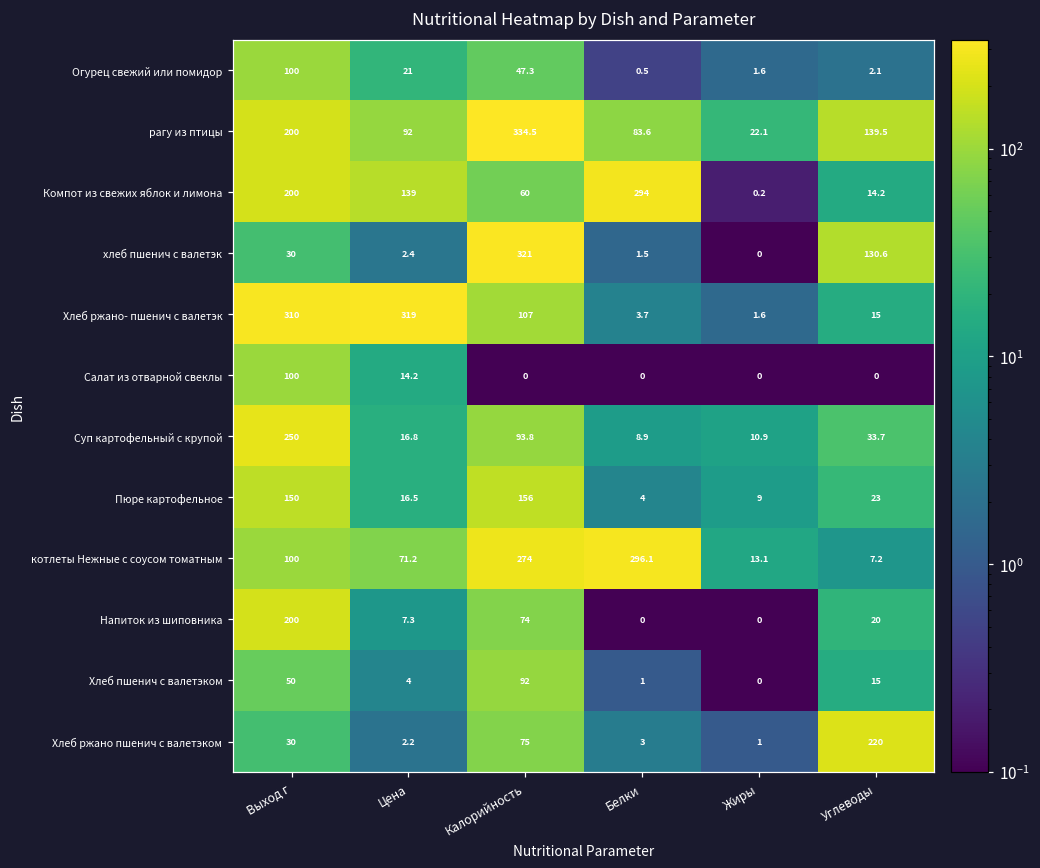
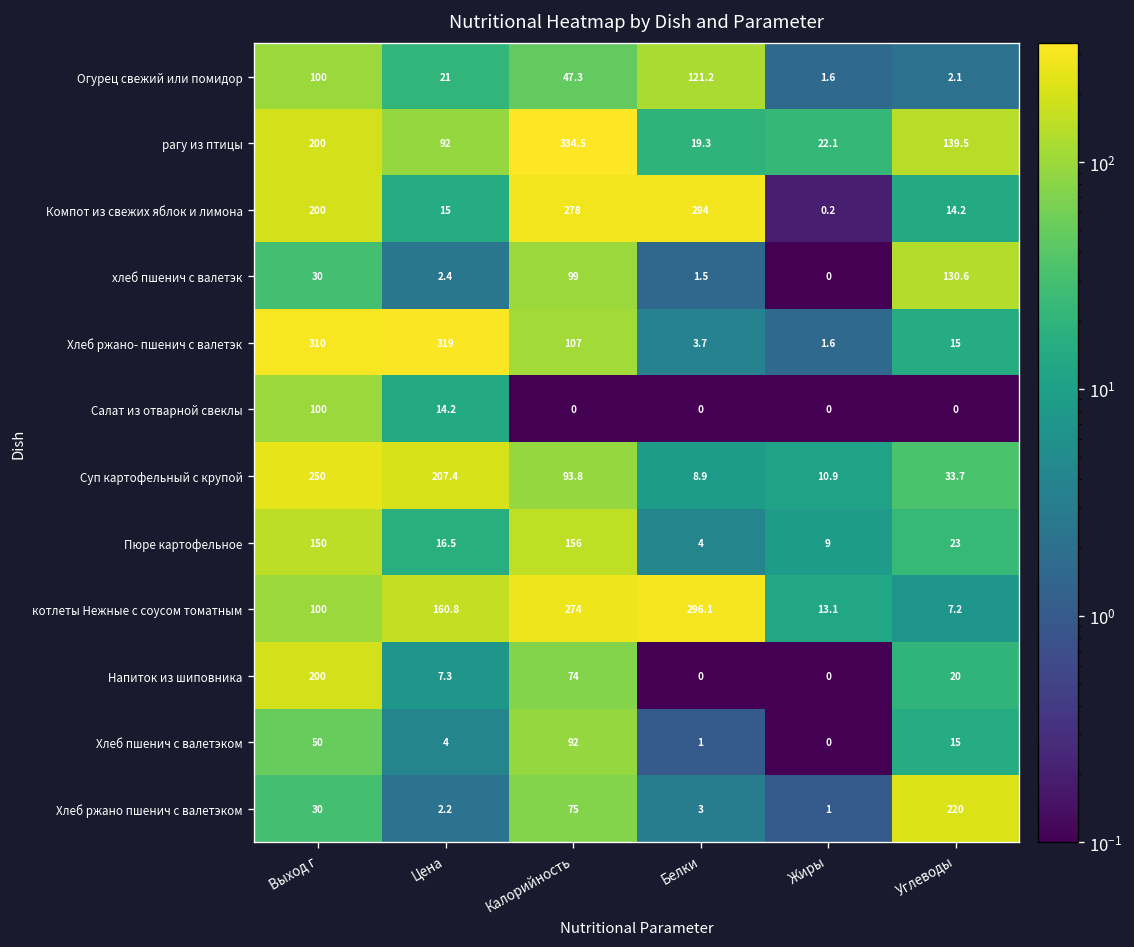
  {
    "Огурец свежий или помидор": {
      "Выход г": 100,
      "Цена": 21,
      "Калорийность": 47.3,
-     "Белки": 0.5,
+     "Белки": 121.2,
      "Жиры": 1.6,
      "Углеводы": 2.1
    },
    "рагу из птицы": {
      "Выход г": 200,
      "Цена": 92,
      "Калорийность": 334.5,
-     "Белки": 83.6,
+     "Белки": 19.3,
      "Жиры": 22.1,
      "Углеводы": 139.5
    },
    "Компот из свежих яблок и лимона": {
      "Выход г": 200,
-     "Цена": 139,
-     "Калорийность": 60,
+     "Цена": 15,
+     "Калорийность": 278,
      "Белки": 294,
      "Жиры": 0.2,
      "Углеводы": 14.2
    },
    "хлеб пшенич с валетэк": {
      "Выход г": 30,
      "Цена": 2.4,
-     "Калорийность": 321,
+     "Калорийность": 99,
      "Белки": 1.5,
      "Жиры": 0,
      "Углеводы": 130.6
    },
    "Хлеб ржано- пшенич с валетэк": {
      "Выход г": 310,
      "Цена": 319,
      "Калорийность": 107,
      "Белки": 3.7,
      "Жиры": 1.6,
      "Углеводы": 15
    },
    "Салат из отварной свеклы": {
      "Выход г": 100,
      "Цена": 14.2,
      "Калорийность": 0,
      "Белки": 0,
      "Жиры": 0,
      "Углеводы": 0
    },
    "Суп картофельный с крупой": {
      "Выход г": 250,
-     "Цена": 16.8,
+     "Цена": 207.4,
      "Калорийность": 93.8,
      "Белки": 8.9,
      "Жиры": 10.9,
      "Углеводы": 33.7
    },
    "Пюре картофельное": {
      "Выход г": 150,
      "Цена": 16.5,
      "Калорийность": 156,
      "Белки": 4,
      "Жиры": 9,
      "Углеводы": 23
    },
    "котлеты Нежные с соусом томатным": {
      "Выход г": 100,
-     "Цена": 71.2,
+     "Цена": 160.8,
      "Калорийность": 274,
      "Белки": 296.1,
      "Жиры": 13.1,
      "Углеводы": 7.2
    },
    "Напиток из шиповника": {
      "Выход г": 200,
      "Цена": 7.3,
      "Калорийность": 74,
      "Белки": 0,
      "Жиры": 0,
      "Углеводы": 20
    },
    "Хлеб пшенич с валетэком": {
      "Выход г": 50,
      "Цена": 4,
      "Калорийность": 92,
      "Белки": 1,
      "Жиры": 0,
      "Углеводы": 15
    },
    "Хлеб ржано пшенич с валетэком": {
      "Выход г": 30,
      "Цена": 2.2,
      "Калорийность": 75,
      "Белки": 3,
      "Жиры": 1,
      "Углеводы": 220
    }
  }
